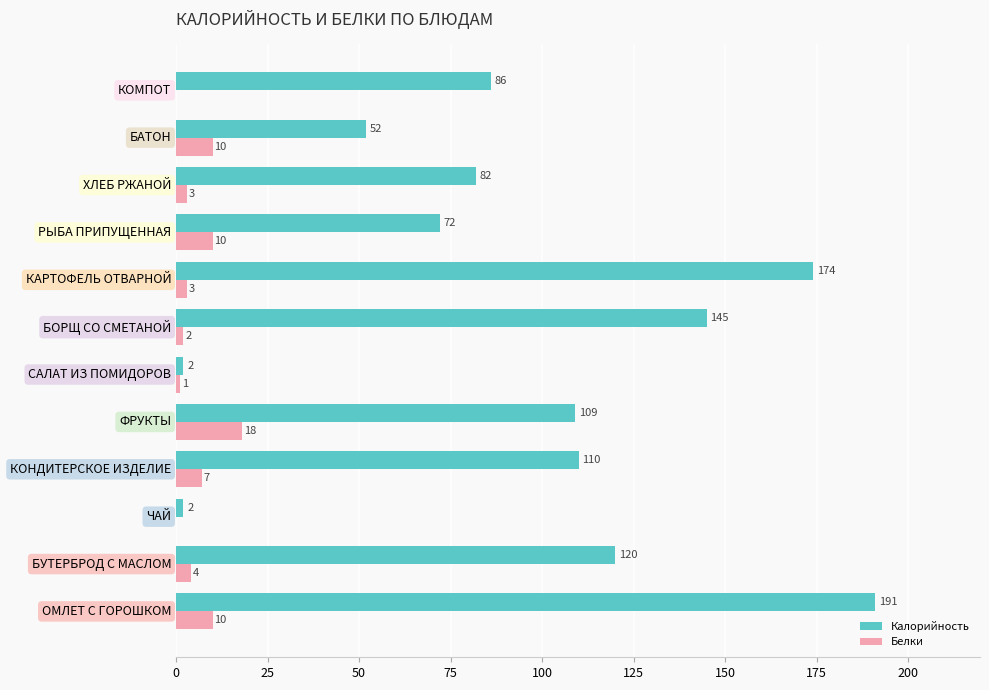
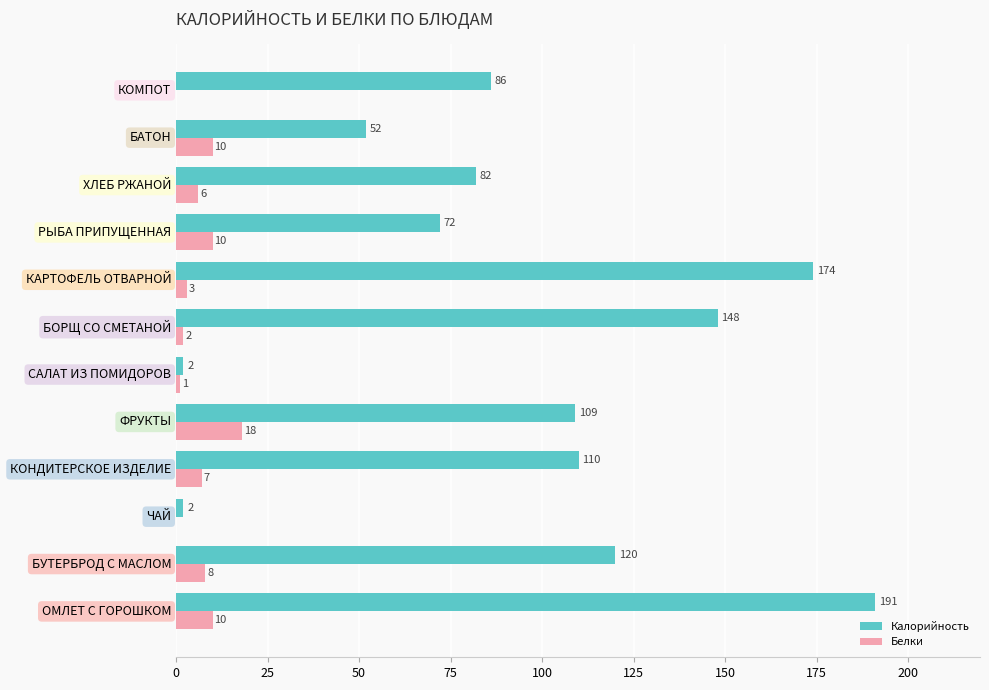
  {
    "Калорийность": {
      "КОМПОТ": 86,
      "БАТОН": 52,
      "ХЛЕБ РЖАНОЙ": 82,
      "РЫБА ПРИПУЩЕННАЯ": 72,
      "КАРТОФЕЛЬ ОТВАРНОЙ": 174,
-     "БОРЩ СО СМЕТАНОЙ": 145,
+     "БОРЩ СО СМЕТАНОЙ": 148,
      "САЛАТ ИЗ ПОМИДОРОВ": 2,
      "ФРУКТЫ": 109,
      "КОНДИТЕРСКОЕ ИЗДЕЛИЕ": 110,
      "ЧАЙ": 2,
      "БУТЕРБРОД С МАСЛОМ": 120,
      "ОМЛЕТ С ГОРОШКОМ": 191
    },
    "Белки": {
      "БАТОН": 10,
-     "ХЛЕБ РЖАНОЙ": 3,
+     "ХЛЕБ РЖАНОЙ": 6,
      "РЫБА ПРИПУЩЕННАЯ": 10,
      "КАРТОФЕЛЬ ОТВАРНОЙ": 3,
      "БОРЩ СО СМЕТАНОЙ": 2,
      "САЛАТ ИЗ ПОМИДОРОВ": 1,
      "ФРУКТЫ": 18,
      "КОНДИТЕРСКОЕ ИЗДЕЛИЕ": 7,
-     "БУТЕРБРОД С МАСЛОМ": 4,
+     "БУТЕРБРОД С МАСЛОМ": 8,
      "ОМЛЕТ С ГОРОШКОМ": 10
    }
  }
